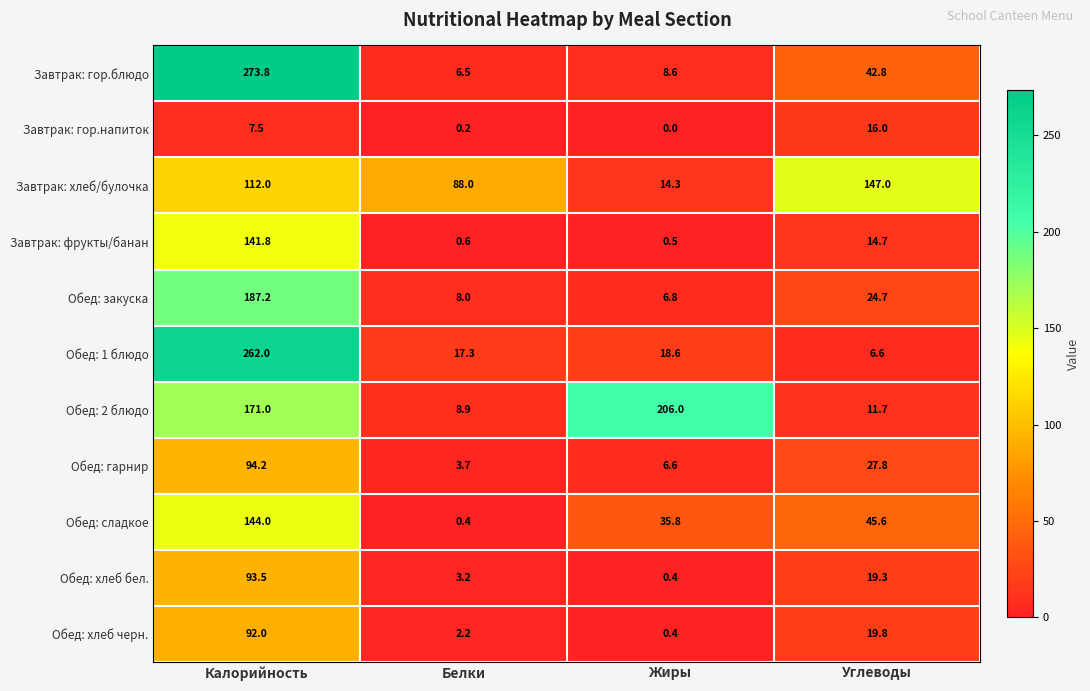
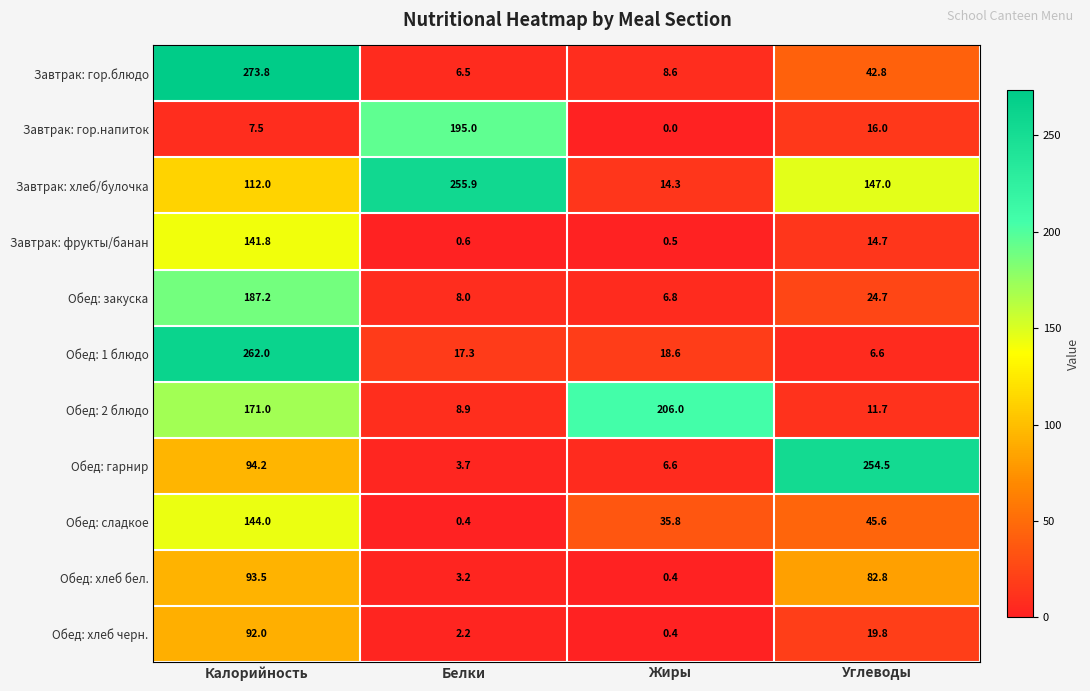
  {
    "Завтрак: гор.блюдо": {
      "Калорийность": 273.8,
      "Белки": 6.5,
      "Жиры": 8.6,
      "Углеводы": 42.8
    },
    "Завтрак: гор.напиток": {
      "Калорийность": 7.5,
-     "Белки": 0.2,
+     "Белки": 195.0,
      "Жиры": 0.0,
      "Углеводы": 16.0
    },
    "Завтрак: хлеб/булочка": {
      "Калорийность": 112.0,
-     "Белки": 88.0,
+     "Белки": 255.9,
      "Жиры": 14.3,
      "Углеводы": 147.0
    },
    "Завтрак: фрукты/банан": {
      "Калорийность": 141.8,
      "Белки": 0.6,
      "Жиры": 0.5,
      "Углеводы": 14.7
    },
    "Обед: закуска": {
      "Калорийность": 187.2,
      "Белки": 8.0,
      "Жиры": 6.8,
      "Углеводы": 24.7
    },
    "Обед: 1 блюдо": {
      "Калорийность": 262.0,
      "Белки": 17.3,
      "Жиры": 18.6,
      "Углеводы": 6.6
    },
    "Обед: 2 блюдо": {
      "Калорийность": 171.0,
      "Белки": 8.9,
      "Жиры": 206.0,
      "Углеводы": 11.7
    },
    "Обед: гарнир": {
      "Калорийность": 94.2,
      "Белки": 3.7,
      "Жиры": 6.6,
-     "Углеводы": 27.8
+     "Углеводы": 254.5
    },
    "Обед: сладкое": {
      "Калорийность": 144.0,
      "Белки": 0.4,
      "Жиры": 35.8,
      "Углеводы": 45.6
    },
    "Обед: хлеб бел.": {
      "Калорийность": 93.5,
      "Белки": 3.2,
      "Жиры": 0.4,
-     "Углеводы": 19.3
+     "Углеводы": 82.8
    },
    "Обед: хлеб черн.": {
      "Калорийность": 92.0,
      "Белки": 2.2,
      "Жиры": 0.4,
      "Углеводы": 19.8
    }
  }
